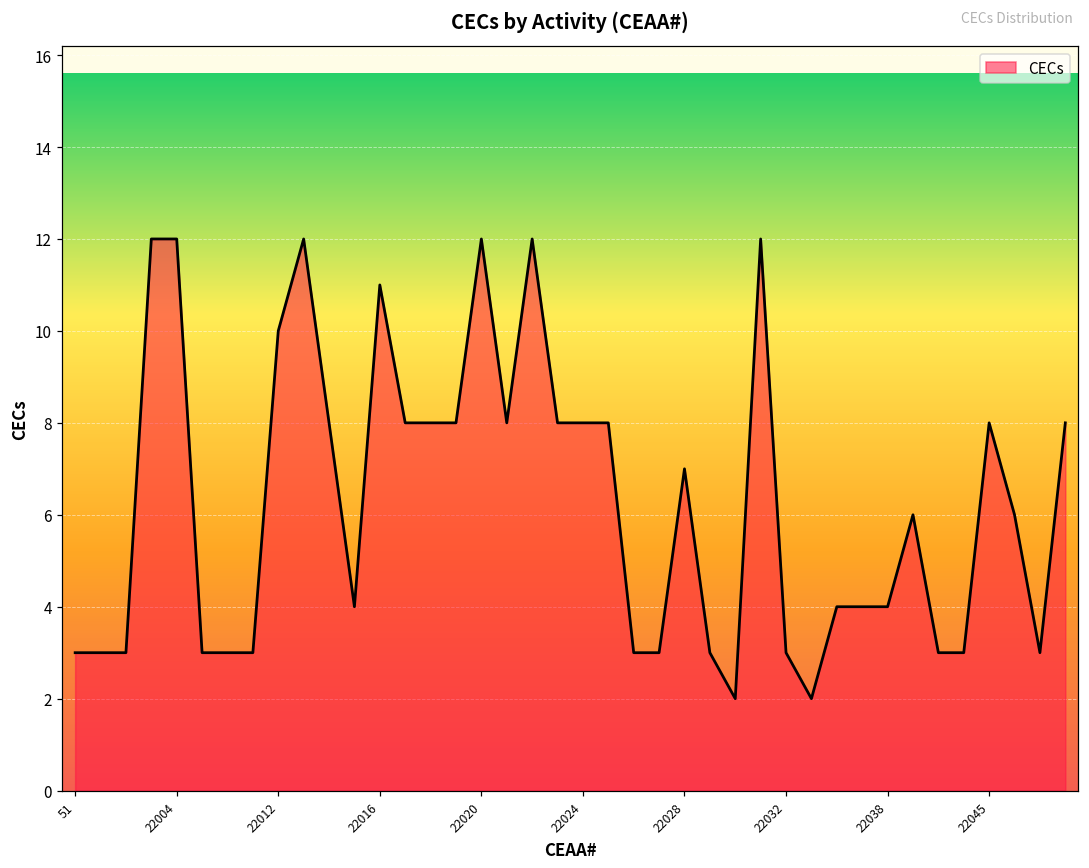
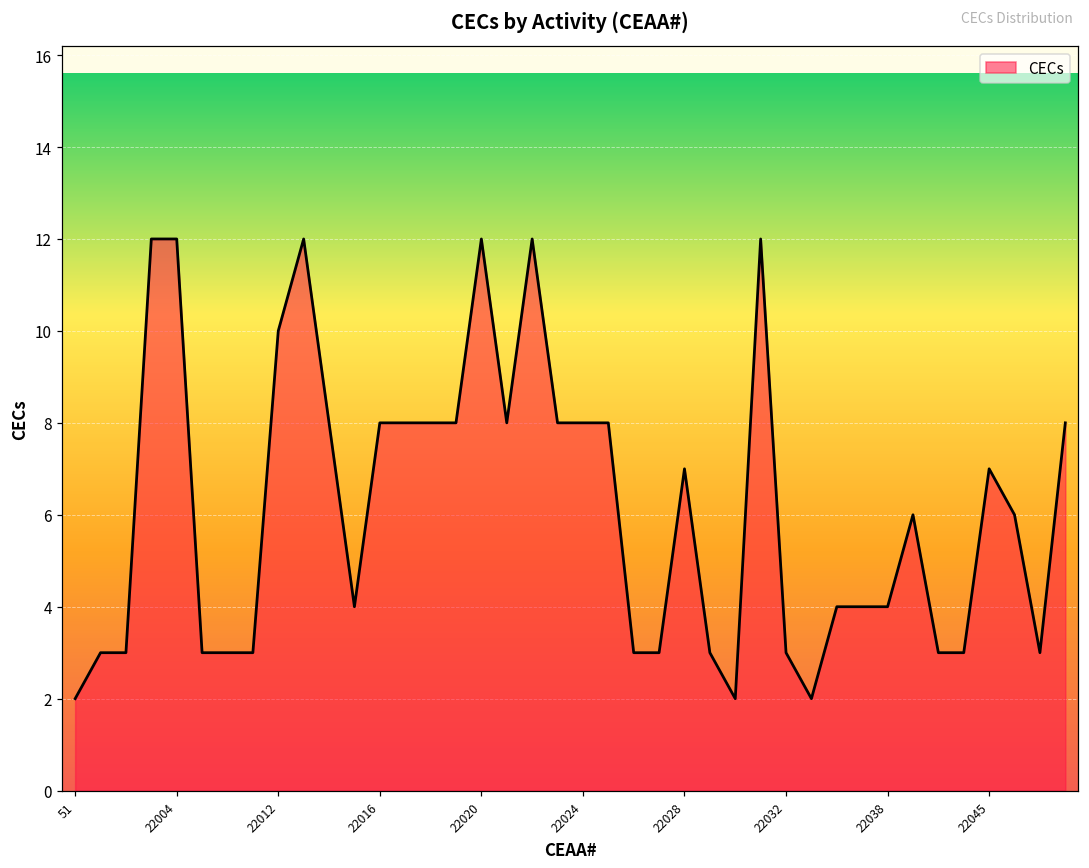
  {
-   "51": 3,
+   "51": 2,
    "22004": 12,
    "22012": 10,
-   "22016": 11,
+   "22016": 8,
    "22020": 12,
    "22024": 8,
    "22028": 7,
    "22032": 3,
    "22038": 4,
-   "22045": 8
+   "22045": 7
  }
